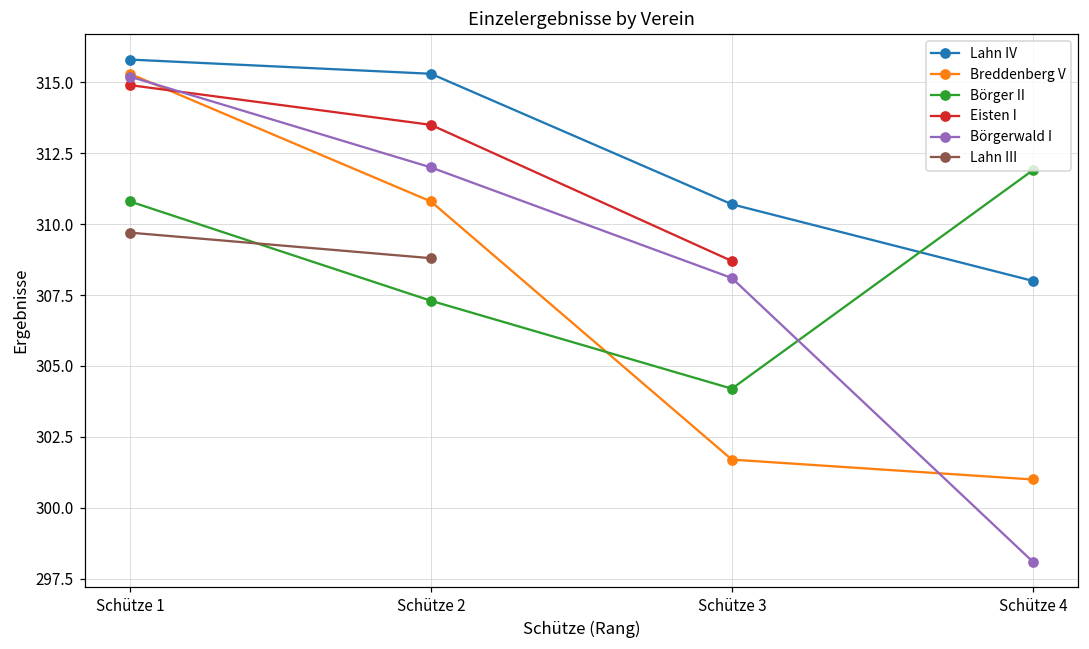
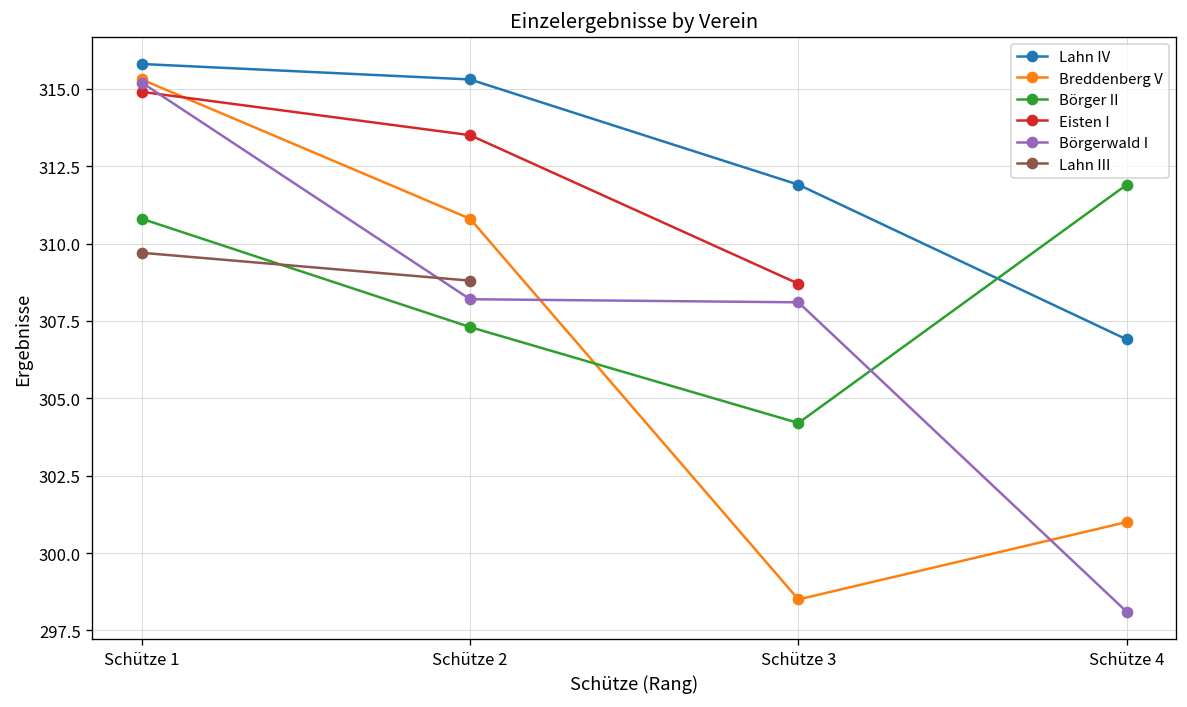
  {
    "Lahn IV": {
      "Schütze 1": 315.8,
      "Schütze 2": 315.3,
-     "Schütze 3": 310.7,
-     "Schütze 4": 308.0
+     "Schütze 3": 311.9,
+     "Schütze 4": 306.9
    },
    "Breddenberg V": {
      "Schütze 2": 310.8,
-     "Schütze 3": 301.7,
+     "Schütze 3": 298.5,
      "Schütze 4": 301.0
    },
    "Börger II": {
      "Schütze 1": 310.8,
      "Schütze 2": 307.3,
      "Schütze 3": 304.2
    },
    "Eisten I": {
      "Schütze 1": 314.9,
      "Schütze 2": 313.5,
      "Schütze 3": 308.7
    },
    "Börgerwald I": {
-     "Schütze 2": 312.0,
+     "Schütze 2": 308.2,
      "Schütze 3": 308.1,
      "Schütze 4": 298.1
    },
    "Lahn III": {
      "Schütze 1": 309.7,
      "Schütze 2": 308.8
    }
  }
